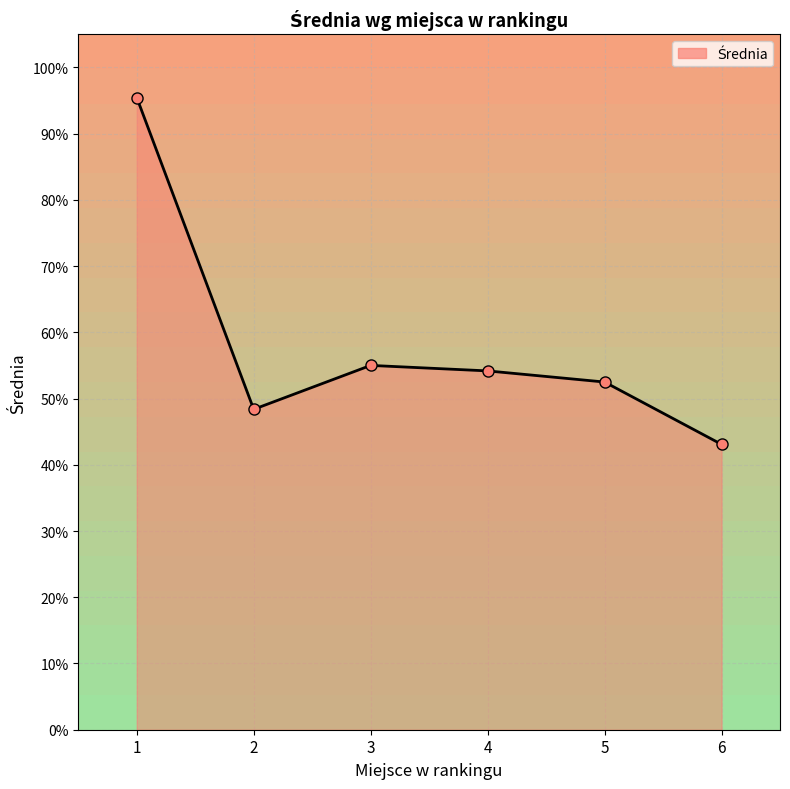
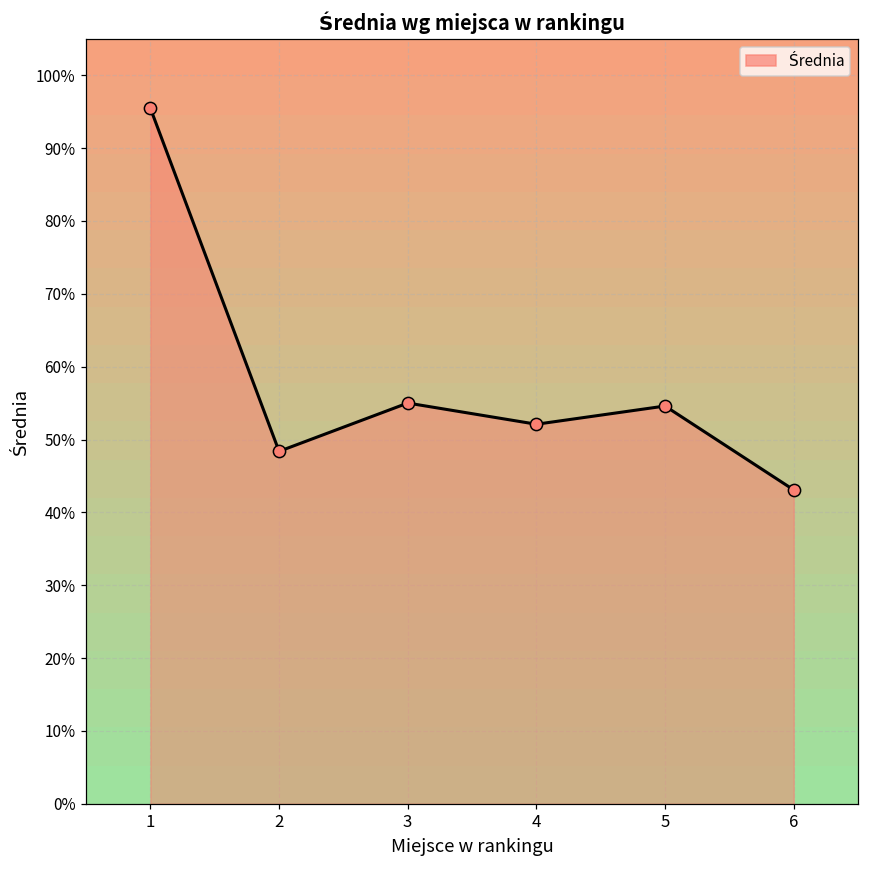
  {
    "1": "95%",
    "2": "48%",
    "3": "55%",
-   "4": "54%",
-   "5": "53%",
+   "4": "52%",
+   "5": "55%",
    "6": "43%"
  }
